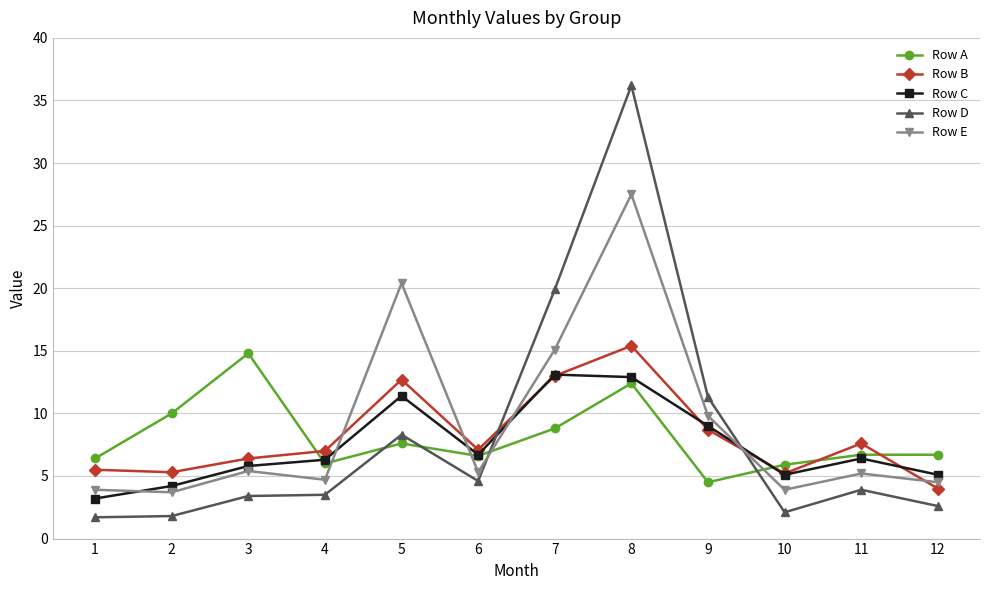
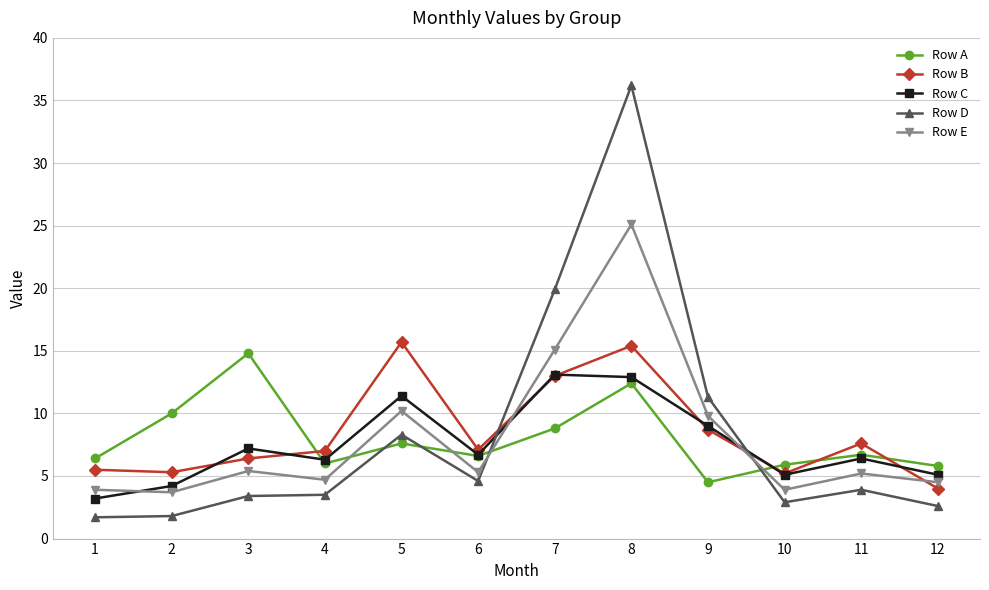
  {
    "Row A": {
      "1": 6.4,
      "2": 10.0,
      "3": 14.8,
      "4": 6.0,
      "5": 7.6,
      "7": 8.8,
      "8": 12.4,
      "9": 4.5,
      "10": 5.9,
      "11": 6.7,
-     "12": 6.7
+     "12": 5.8
    },
    "Row B": {
      "1": 5.5,
      "2": 5.3,
      "3": 6.4,
      "4": 7.0,
-     "5": 12.7,
+     "5": 15.7,
      "6": 7.1,
      "8": 15.4,
      "9": 8.7,
      "11": 7.6,
      "12": 4.0
    },
    "Row C": {
      "1": 3.2,
      "2": 4.2,
-     "3": 5.8,
+     "3": 7.2,
      "4": 6.3,
      "5": 11.4,
      "8": 12.9,
      "9": 9.0,
      "11": 6.4,
      "12": 5.1
    },
    "Row D": {
      "1": 1.7,
      "2": 1.8,
      "3": 3.4,
      "4": 3.5,
      "5": 8.3,
      "6": 4.6,
      "7": 19.9,
      "8": 36.2,
      "9": 11.3,
-     "10": 2.1,
+     "10": 2.9,
      "11": 3.9,
      "12": 2.6
    },
    "Row E": {
      "1": 3.9,
      "2": 3.7,
      "3": 5.4,
      "4": 4.7,
-     "5": 20.4,
+     "5": 10.2,
      "6": 5.3,
      "7": 15.1,
-     "8": 27.5,
+     "8": 25.1,
      "9": 9.8,
      "10": 3.9,
      "11": 5.2,
      "12": 4.5
    }
  }
